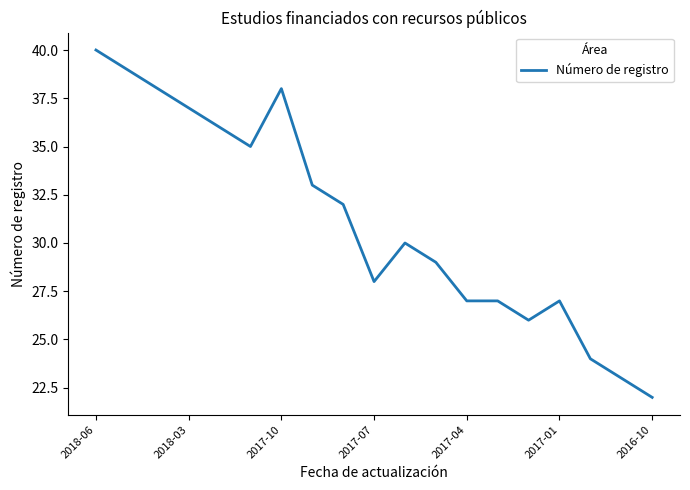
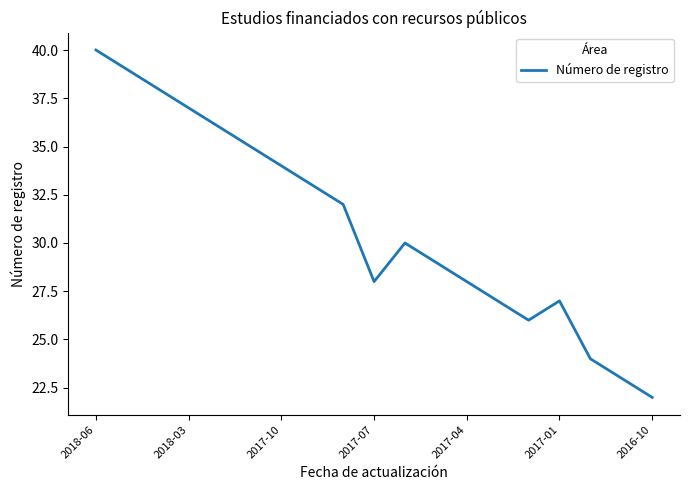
  {
    "2018-06": 40,
    "2018-03": 37,
-   "2017-10": 38,
+   "2017-10": 34,
    "2017-07": 28,
-   "2017-04": 27,
+   "2017-04": 28,
    "2017-01": 27,
    "2016-10": 22
  }
